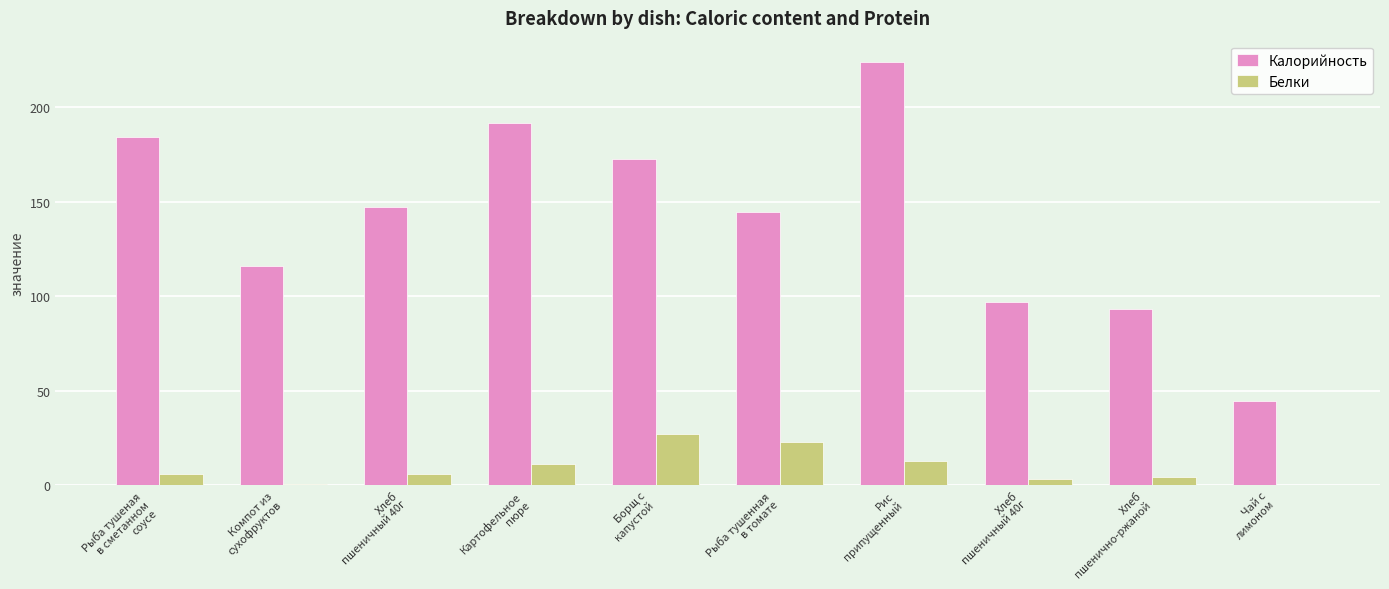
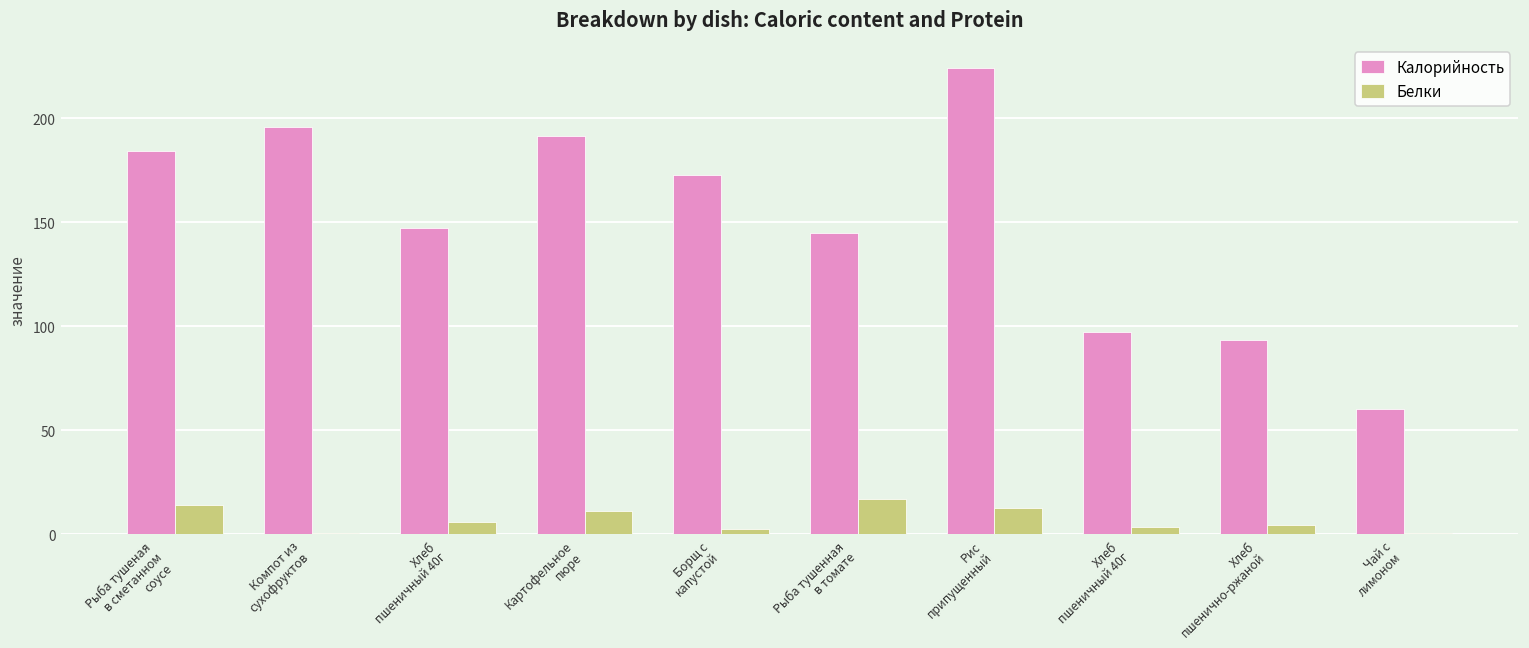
  {
    "Калорийность": {
      "Рыба тушеная в сметанном соусе": 184,
-     "Компот из сухофруктов": 116,
+     "Компот из сухофруктов": 196,
      "Картофельное пюре": 192,
      "Борщ с капустой": 173,
      "Рыба тушенная в томате": 145,
      "Рис припущенный": 224,
      "Хлеб пшенично-ржаной": 93,
-     "Чай с лимоном": 45
+     "Чай с лимоном": 60
    },
    "Белки": {
-     "Рыба тушеная в сметанном соусе": 6,
+     "Рыба тушеная в сметанном соусе": 14,
      "Картофельное пюре": 11,
-     "Борщ с капустой": 27,
-     "Рыба тушенная в томате": 23,
+     "Борщ с капустой": 3,
+     "Рыба тушенная в томате": 17,
      "Рис припущенный": 13,
      "Хлеб пшенично-ржаной": 5
    }
  }
